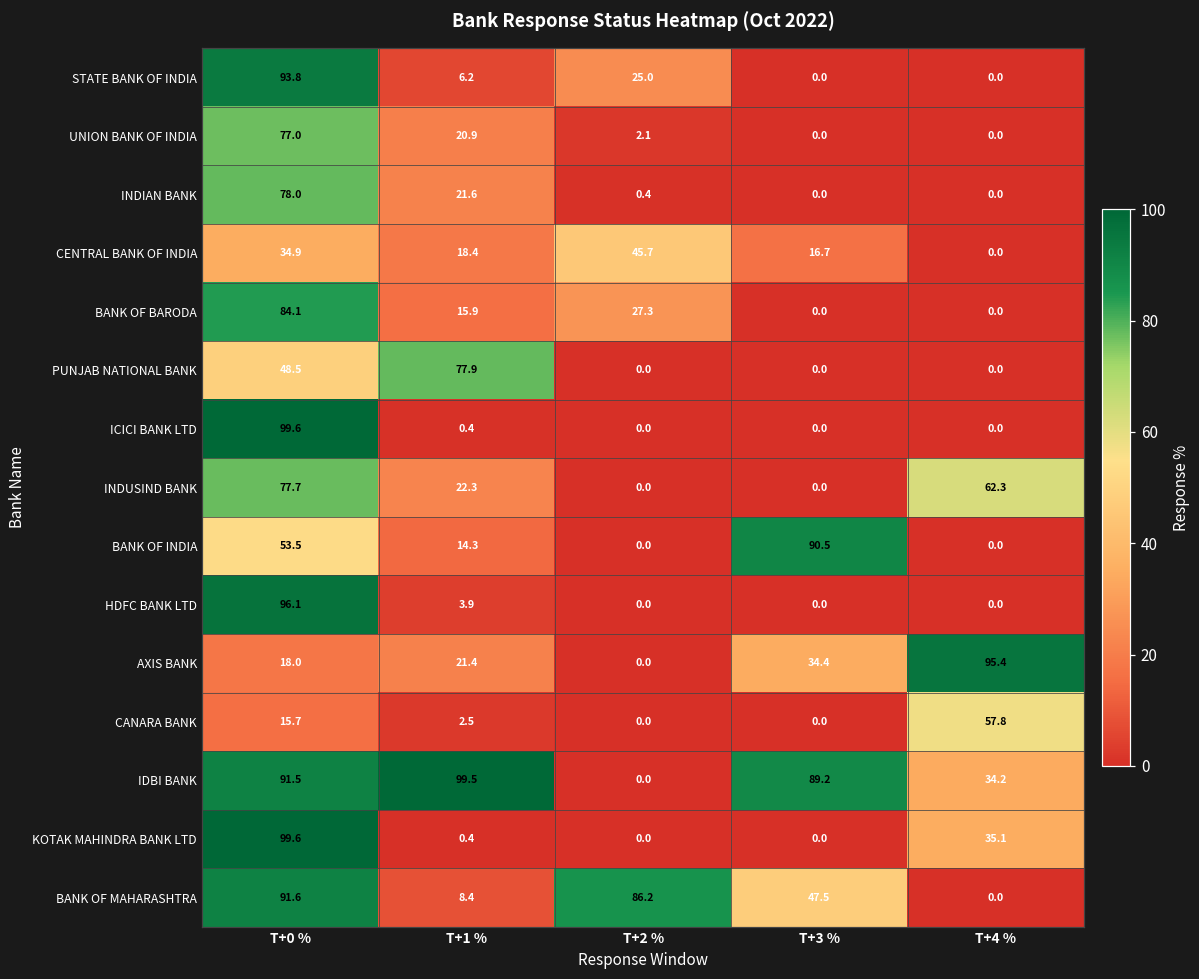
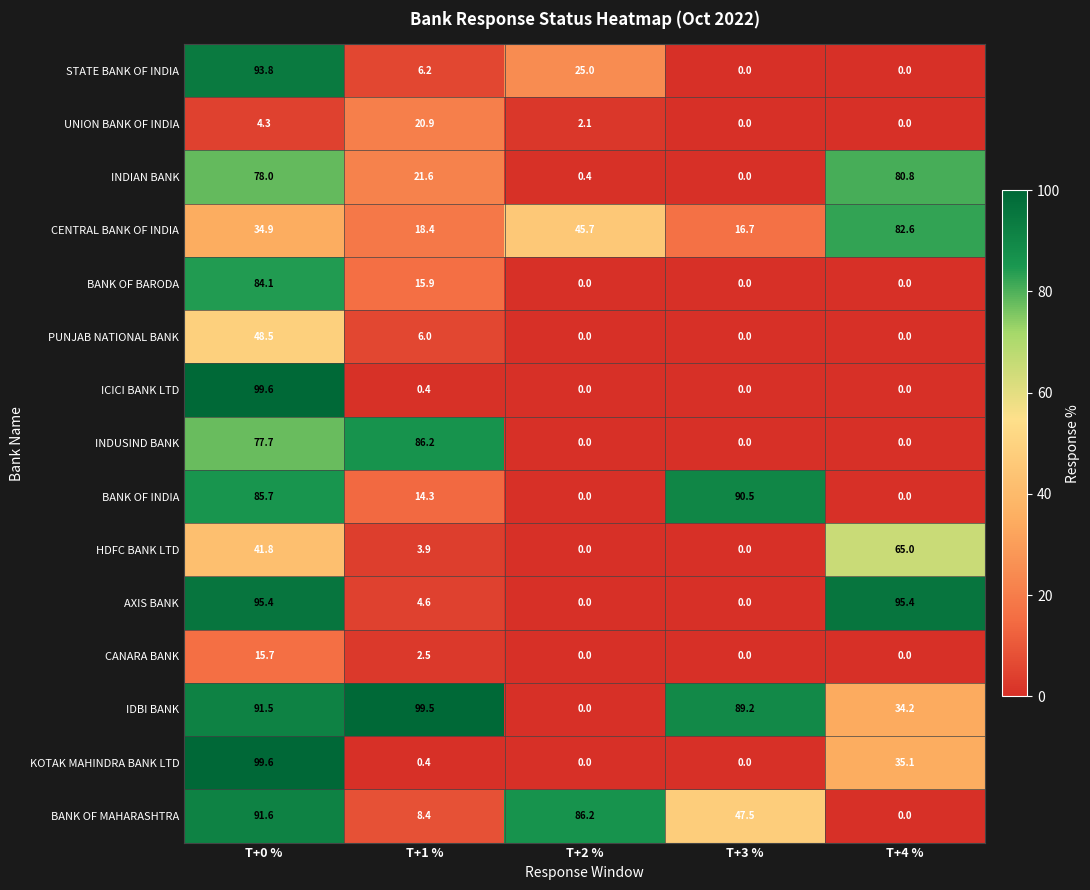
  {
    "STATE BANK OF INDIA": {
      "T+0 %": 93.8,
      "T+1 %": 6.2,
      "T+2 %": 25.0,
      "T+3 %": 0.0,
      "T+4 %": 0.0
    },
    "UNION BANK OF INDIA": {
-     "T+0 %": 77.0,
+     "T+0 %": 4.3,
      "T+1 %": 20.9,
      "T+2 %": 2.1,
      "T+3 %": 0.0,
      "T+4 %": 0.0
    },
    "INDIAN BANK": {
      "T+0 %": 78.0,
      "T+1 %": 21.6,
      "T+2 %": 0.4,
      "T+3 %": 0.0,
-     "T+4 %": 0.0
+     "T+4 %": 80.8
    },
    "CENTRAL BANK OF INDIA": {
      "T+0 %": 34.9,
      "T+1 %": 18.4,
      "T+2 %": 45.7,
      "T+3 %": 16.7,
-     "T+4 %": 0.0
+     "T+4 %": 82.6
    },
    "BANK OF BARODA": {
      "T+0 %": 84.1,
      "T+1 %": 15.9,
-     "T+2 %": 27.3,
+     "T+2 %": 0.0,
      "T+3 %": 0.0,
      "T+4 %": 0.0
    },
    "PUNJAB NATIONAL BANK": {
      "T+0 %": 48.5,
-     "T+1 %": 77.9,
+     "T+1 %": 6.0,
      "T+2 %": 0.0,
      "T+3 %": 0.0,
      "T+4 %": 0.0
    },
    "ICICI BANK LTD": {
      "T+0 %": 99.6,
      "T+1 %": 0.4,
      "T+2 %": 0.0,
      "T+3 %": 0.0,
      "T+4 %": 0.0
    },
    "INDUSIND BANK": {
      "T+0 %": 77.7,
-     "T+1 %": 22.3,
+     "T+1 %": 86.2,
      "T+2 %": 0.0,
      "T+3 %": 0.0,
-     "T+4 %": 62.3
+     "T+4 %": 0.0
    },
    "BANK OF INDIA": {
-     "T+0 %": 53.5,
+     "T+0 %": 85.7,
      "T+1 %": 14.3,
      "T+2 %": 0.0,
      "T+3 %": 90.5,
      "T+4 %": 0.0
    },
    "HDFC BANK LTD": {
-     "T+0 %": 96.1,
+     "T+0 %": 41.8,
      "T+1 %": 3.9,
      "T+2 %": 0.0,
      "T+3 %": 0.0,
-     "T+4 %": 0.0
+     "T+4 %": 65.0
    },
    "AXIS BANK": {
-     "T+0 %": 18.0,
-     "T+1 %": 21.4,
+     "T+0 %": 95.4,
+     "T+1 %": 4.6,
      "T+2 %": 0.0,
-     "T+3 %": 34.4,
+     "T+3 %": 0.0,
      "T+4 %": 95.4
    },
    "CANARA BANK": {
      "T+0 %": 15.7,
      "T+1 %": 2.5,
      "T+2 %": 0.0,
      "T+3 %": 0.0,
-     "T+4 %": 57.8
+     "T+4 %": 0.0
    },
    "IDBI BANK": {
      "T+0 %": 91.5,
      "T+1 %": 99.5,
      "T+2 %": 0.0,
      "T+3 %": 89.2,
      "T+4 %": 34.2
    },
    "KOTAK MAHINDRA BANK LTD": {
      "T+0 %": 99.6,
      "T+1 %": 0.4,
      "T+2 %": 0.0,
      "T+3 %": 0.0,
      "T+4 %": 35.1
    },
    "BANK OF MAHARASHTRA": {
      "T+0 %": 91.6,
      "T+1 %": 8.4,
      "T+2 %": 86.2,
      "T+3 %": 47.5,
      "T+4 %": 0.0
    }
  }
